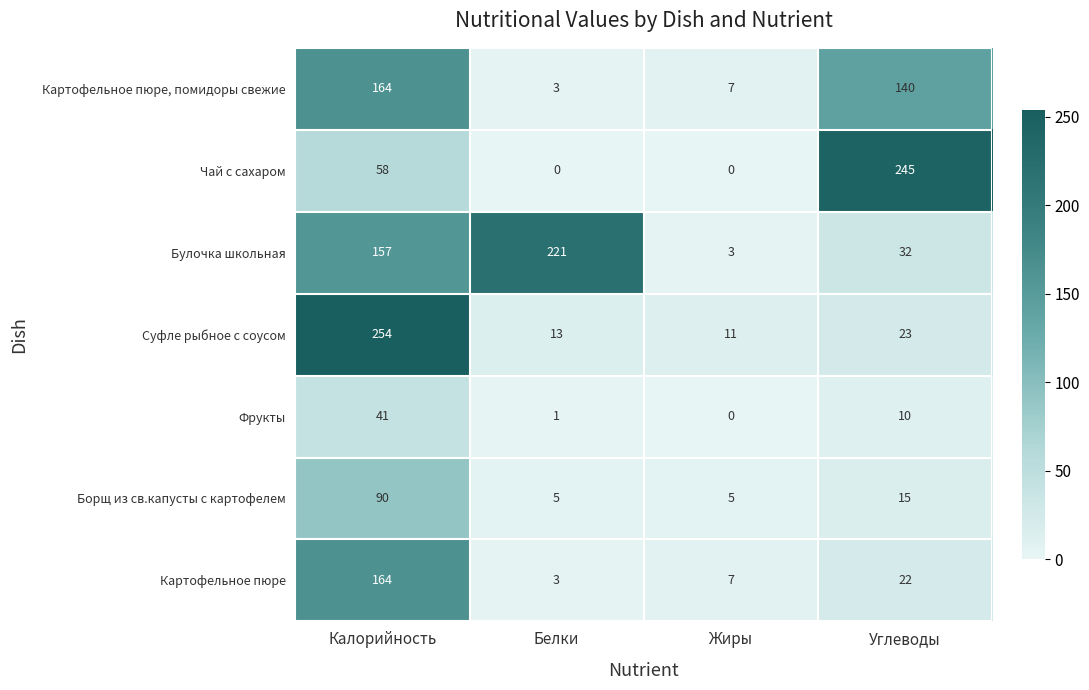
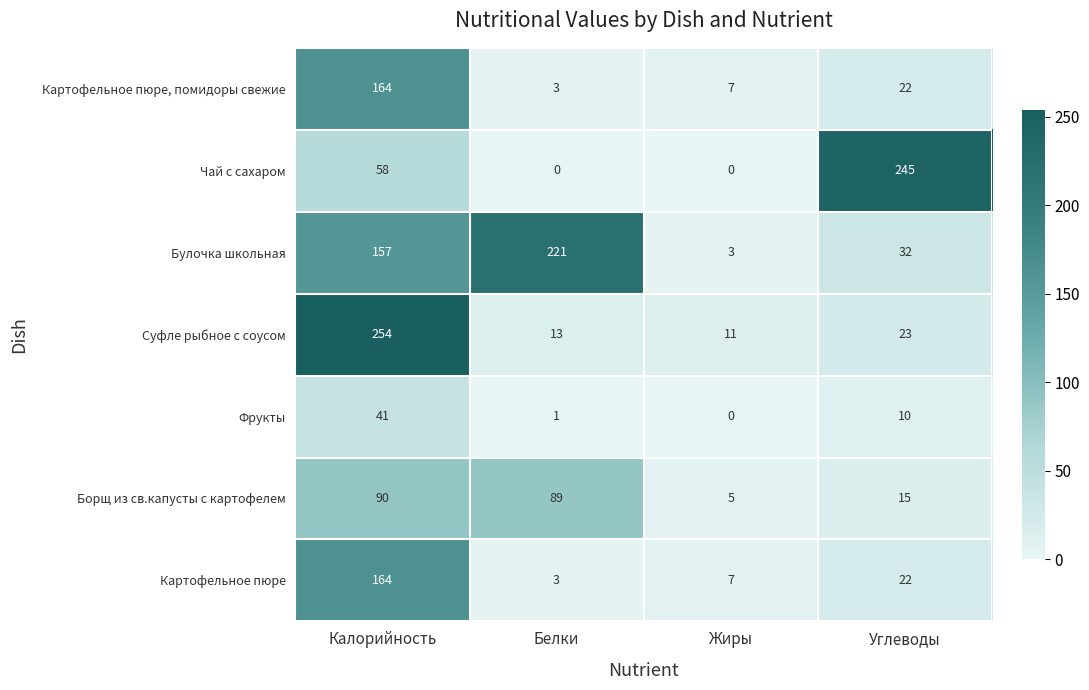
  {
    "Картофельное пюре, помидоры свежие": {
      "Калорийность": 164,
      "Белки": 3,
      "Жиры": 7,
-     "Углеводы": 140
+     "Углеводы": 22
    },
    "Чай с сахаром": {
      "Калорийность": 58,
      "Белки": 0,
      "Жиры": 0,
      "Углеводы": 245
    },
    "Булочка школьная": {
      "Калорийность": 157,
      "Белки": 221,
      "Жиры": 3,
      "Углеводы": 32
    },
    "Суфле рыбное с соусом": {
      "Калорийность": 254,
      "Белки": 13,
      "Жиры": 11,
      "Углеводы": 23
    },
    "Фрукты": {
      "Калорийность": 41,
      "Белки": 1,
      "Жиры": 0,
      "Углеводы": 10
    },
    "Борщ из св.капусты с картофелем": {
      "Калорийность": 90,
-     "Белки": 5,
+     "Белки": 89,
      "Жиры": 5,
      "Углеводы": 15
    },
    "Картофельное пюре": {
      "Калорийность": 164,
      "Белки": 3,
      "Жиры": 7,
      "Углеводы": 22
    }
  }
